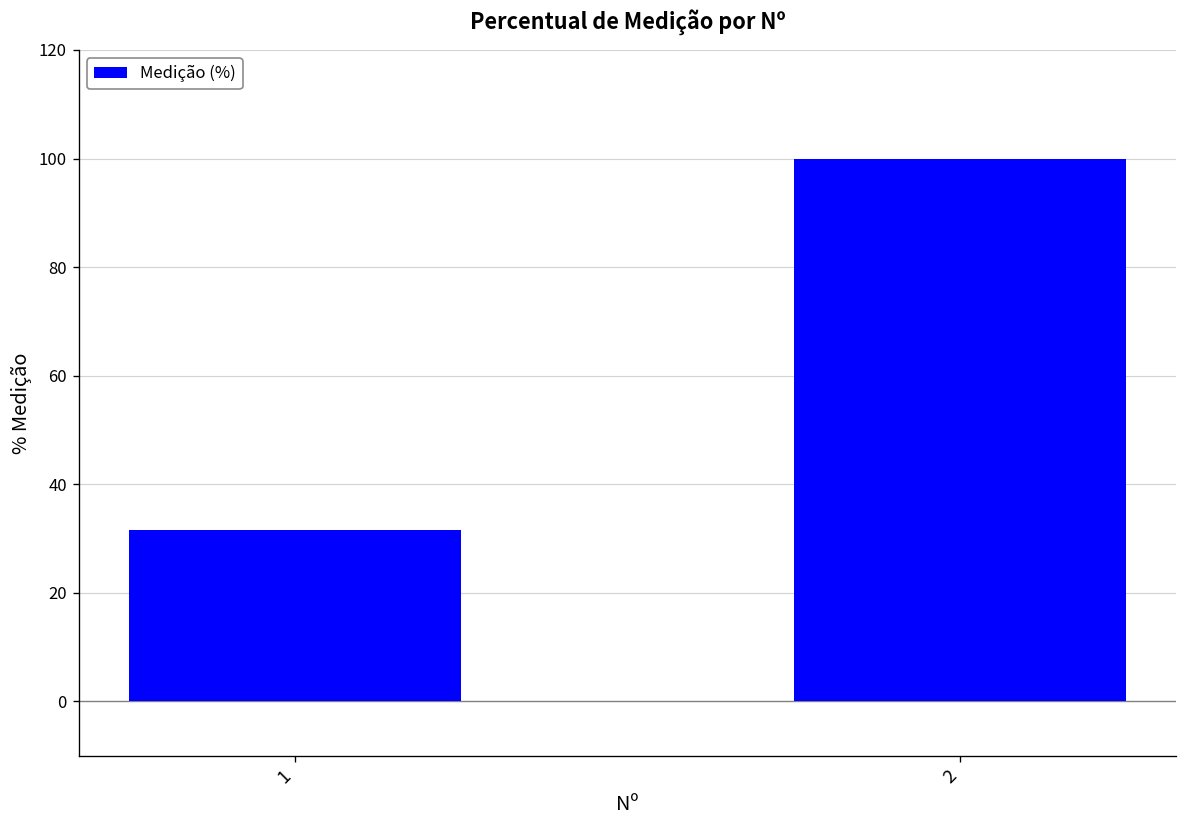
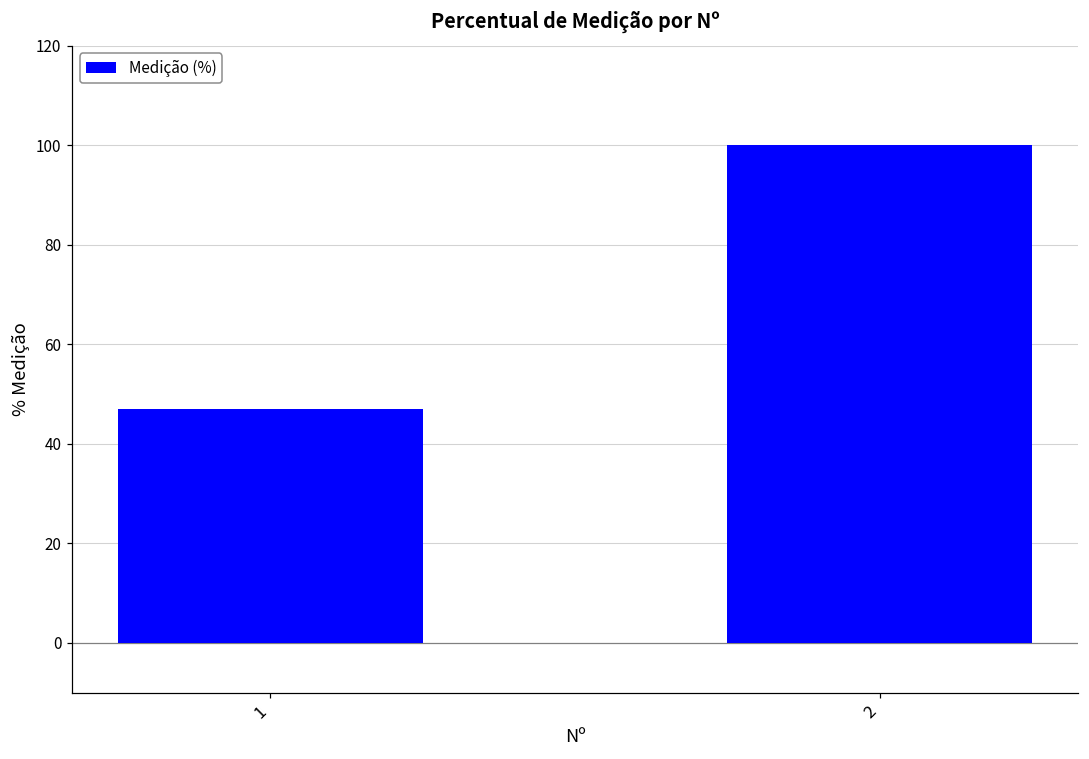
  {
-   "1": 32,
+   "1": 47,
    "2": 100
  }
